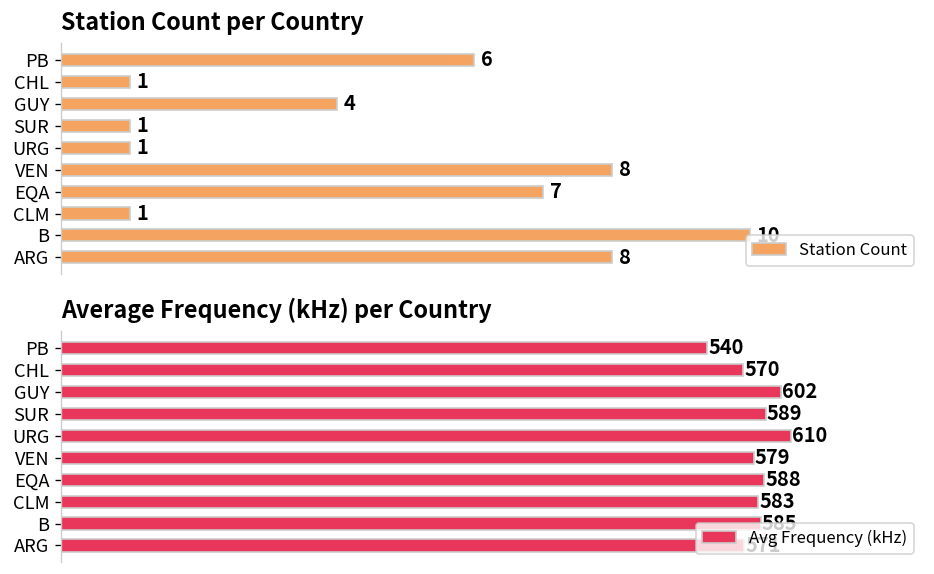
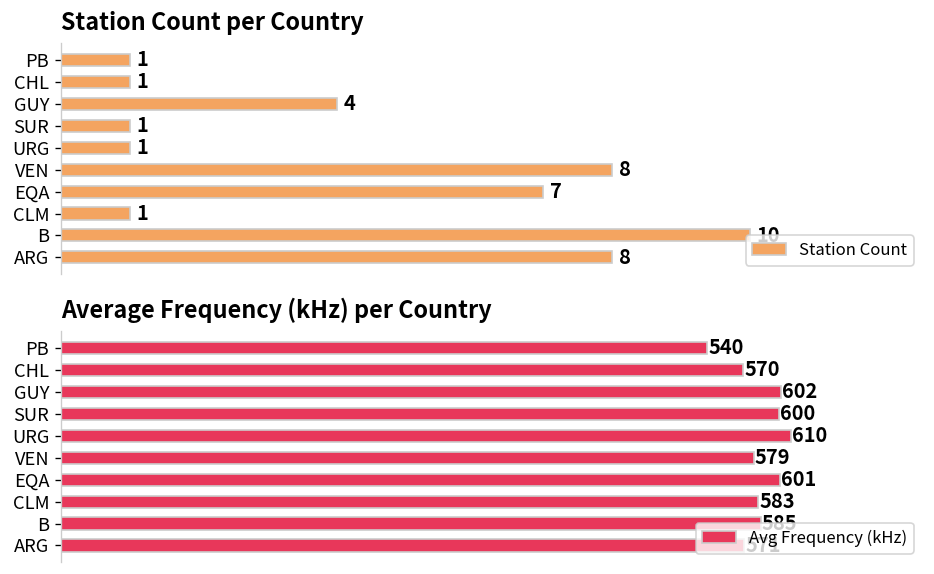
  {
    "Station Count per Country": {
-     "PB": 6,
+     "PB": 1,
      "CHL": 1,
      "GUY": 4,
      "SUR": 1,
      "URG": 1,
      "VEN": 8,
      "EQA": 7,
      "CLM": 1,
      "ARG": 8
    },
    "Average Frequency (kHz) per Country": {
      "PB": 540,
      "CHL": 570,
      "GUY": 602,
-     "SUR": 589,
+     "SUR": 600,
      "URG": 610,
      "VEN": 579,
-     "EQA": 588,
+     "EQA": 601,
      "CLM": 583
    }
  }
